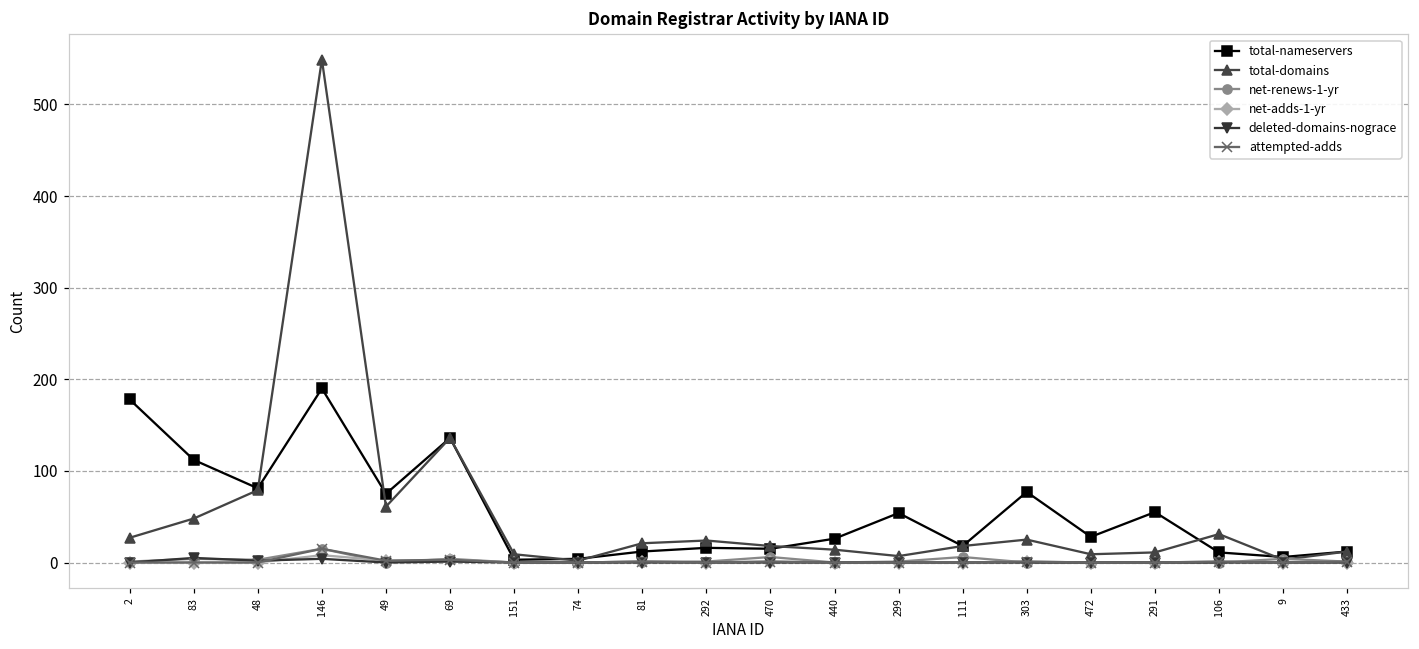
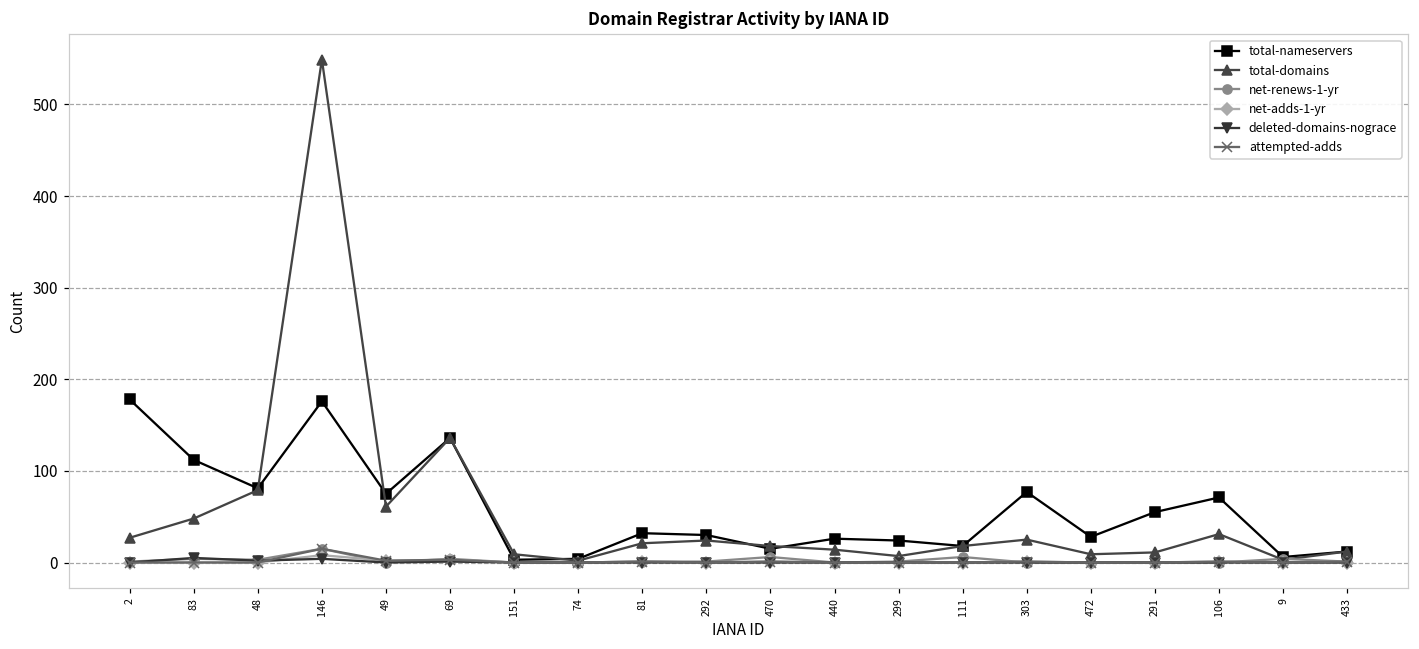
  {
    "total-nameservers": {
      "2": 180,
      "83": 110,
-     "146": 190,
+     "146": 180,
      "49": 80,
-     "81": 10,
-     "292": 20,
+     "81": 30,
+     "292": 30,
      "440": 30,
-     "299": 50,
+     "299": 20,
      "303": 80,
      "472": 30,
      "291": 60,
-     "106": 10
+     "106": 70
    }
  }
